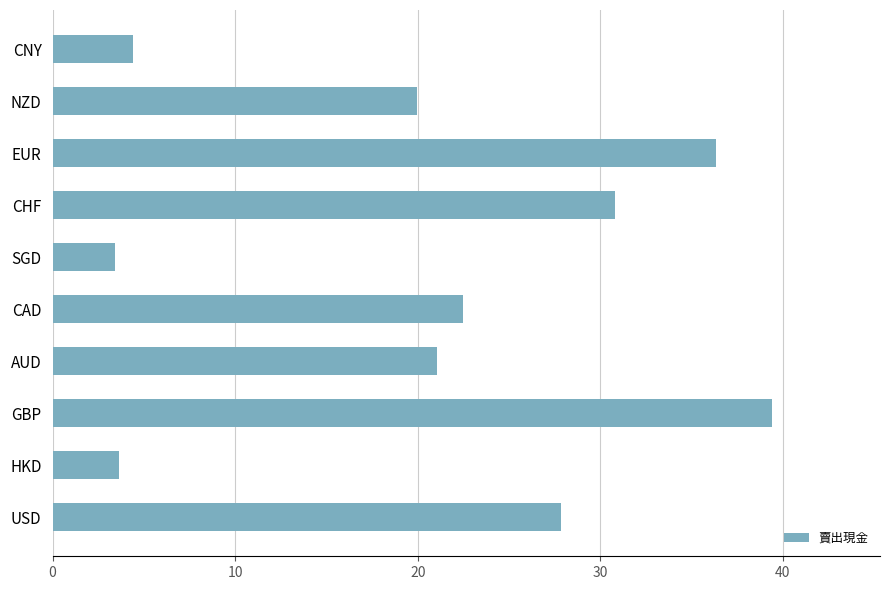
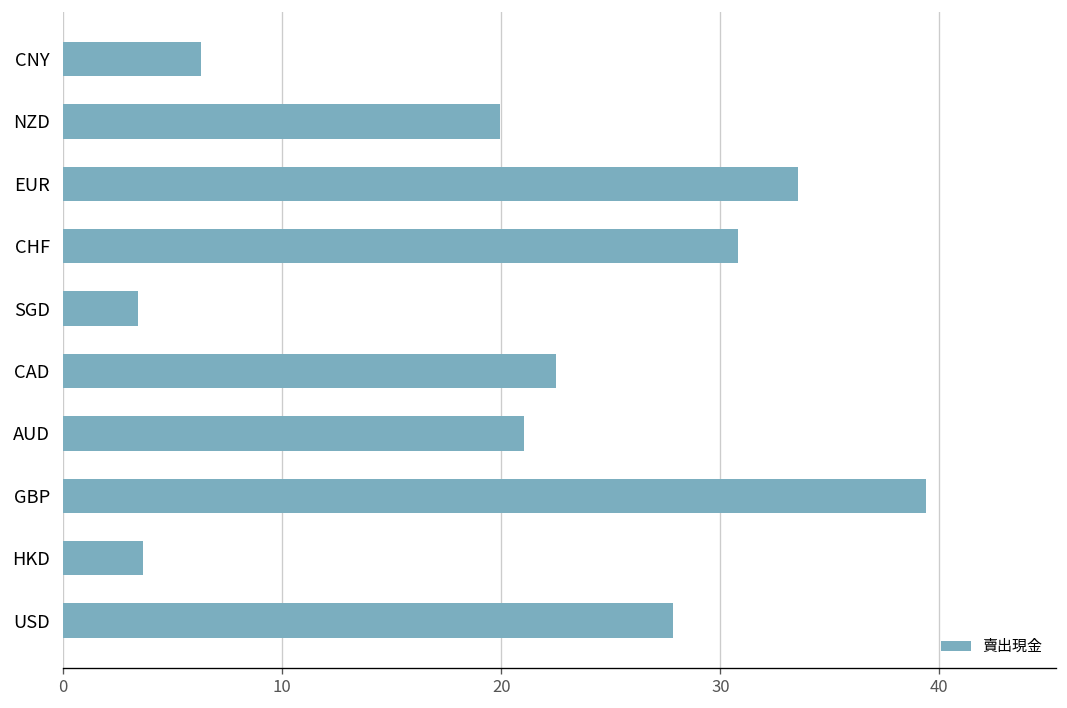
  {
-   "CNY": 4.4,
+   "CNY": 6.3,
    "NZD": 19.9,
-   "EUR": 36.3,
+   "EUR": 33.6,
    "CHF": 30.8,
    "SGD": 3.4,
    "CAD": 22.5,
    "AUD": 21.0,
    "GBP": 39.4,
    "HKD": 3.7,
    "USD": 27.8
  }
